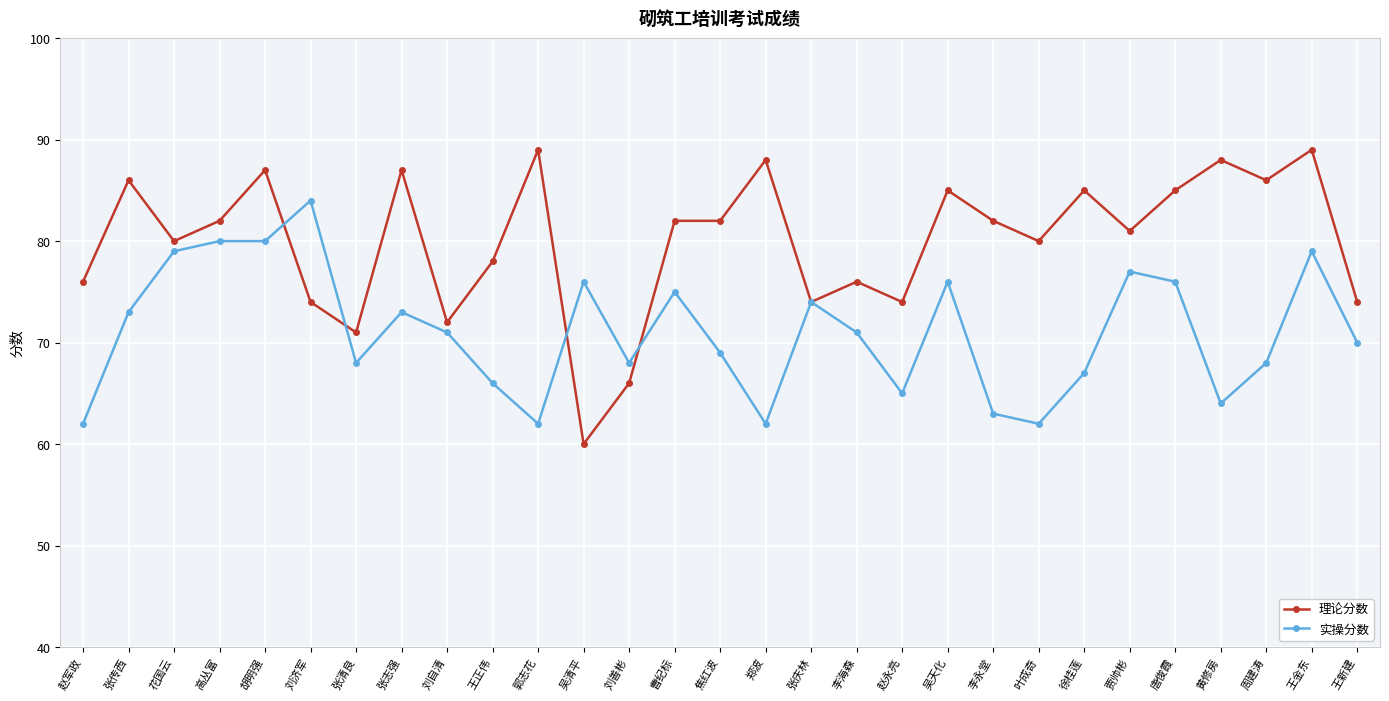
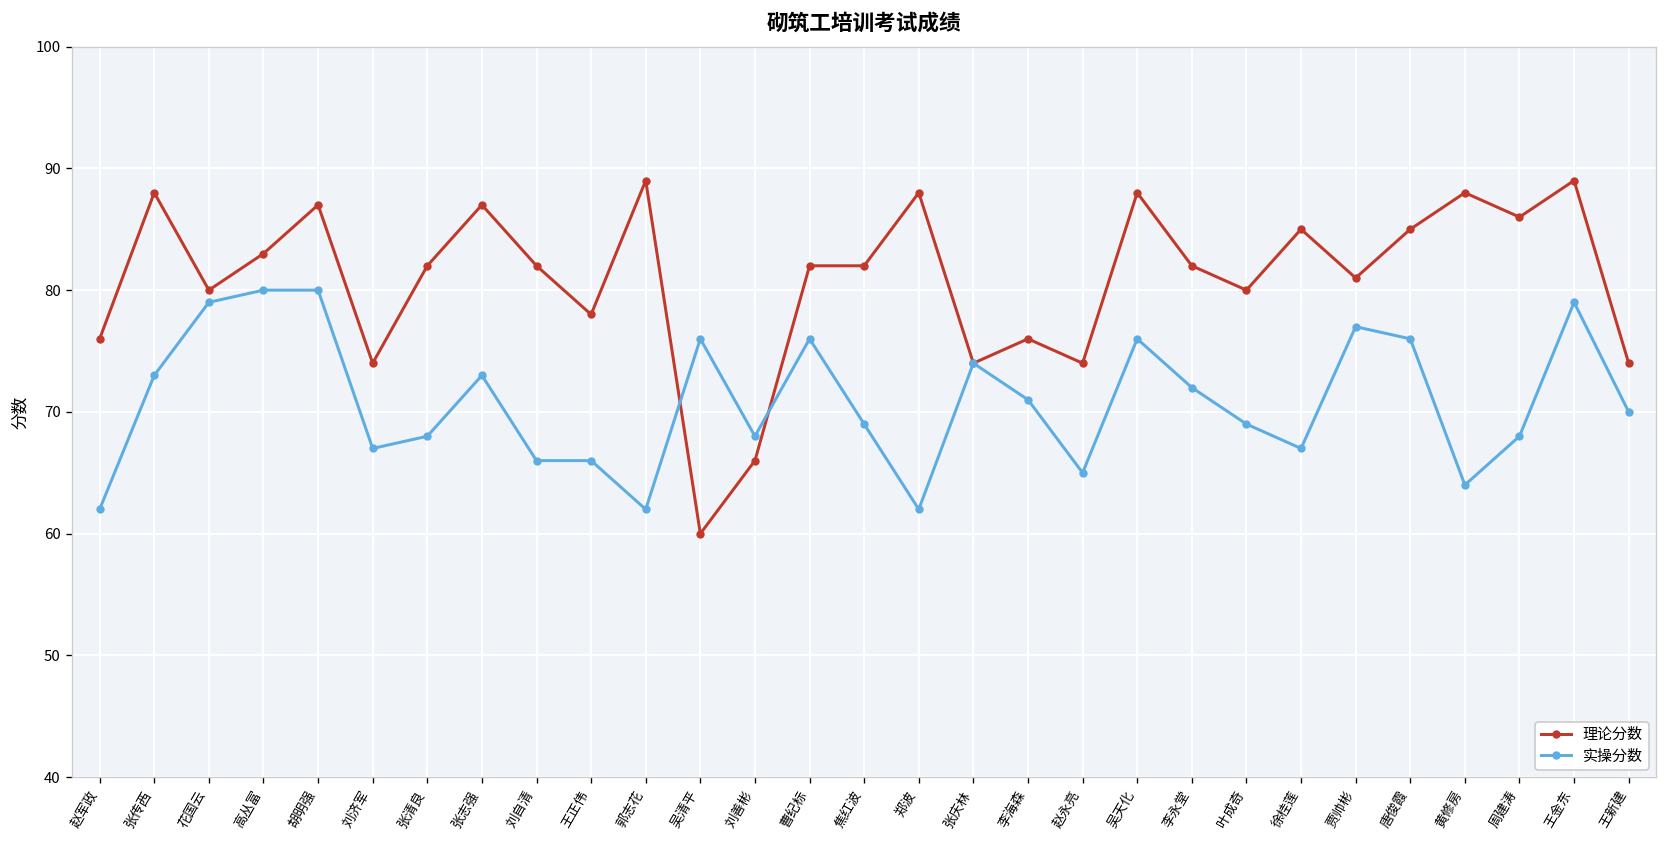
  {
    "理论分数": {
      "赵军政": 76,
-     "张传西": 86,
+     "张传西": 88,
      "花国云": 80,
-     "高丛富": 82,
+     "高丛富": 83,
      "胡明强": 87,
      "刘济军": 74,
-     "张清良": 71,
+     "张清良": 82,
      "张志强": 87,
-     "刘自清": 72,
+     "刘自清": 82,
      "王正伟": 78,
      "郭志花": 89,
      "吴清平": 60,
      "刘善彬": 66,
      "曹纪标": 82,
      "焦红波": 82,
      "郑波": 88,
      "李海森": 76,
      "赵永亮": 74,
-     "吴天化": 85,
+     "吴天化": 88,
      "李永堂": 82,
      "叶成奇": 80,
      "徐桂莲": 85,
      "贾帅彬": 81,
      "唐俊霞": 85,
      "黄修房": 88,
      "周建涛": 86,
      "王金东": 89,
      "王新建": 74
    },
    "实操分数": {
      "赵军政": 62,
      "张传西": 73,
      "花国云": 79,
      "高丛富": 80,
      "胡明强": 80,
-     "刘济军": 84,
+     "刘济军": 67,
      "张清良": 68,
      "张志强": 73,
-     "刘自清": 71,
+     "刘自清": 66,
      "王正伟": 66,
      "郭志花": 62,
      "吴清平": 76,
      "刘善彬": 68,
-     "曹纪标": 75,
+     "曹纪标": 76,
      "焦红波": 69,
      "郑波": 62,
      "李海森": 71,
      "赵永亮": 65,
      "吴天化": 76,
-     "李永堂": 63,
-     "叶成奇": 62,
+     "李永堂": 72,
+     "叶成奇": 69,
      "徐桂莲": 67,
      "贾帅彬": 77,
      "唐俊霞": 76,
      "黄修房": 64,
      "周建涛": 68,
      "王金东": 79,
      "王新建": 70
    }
  }
